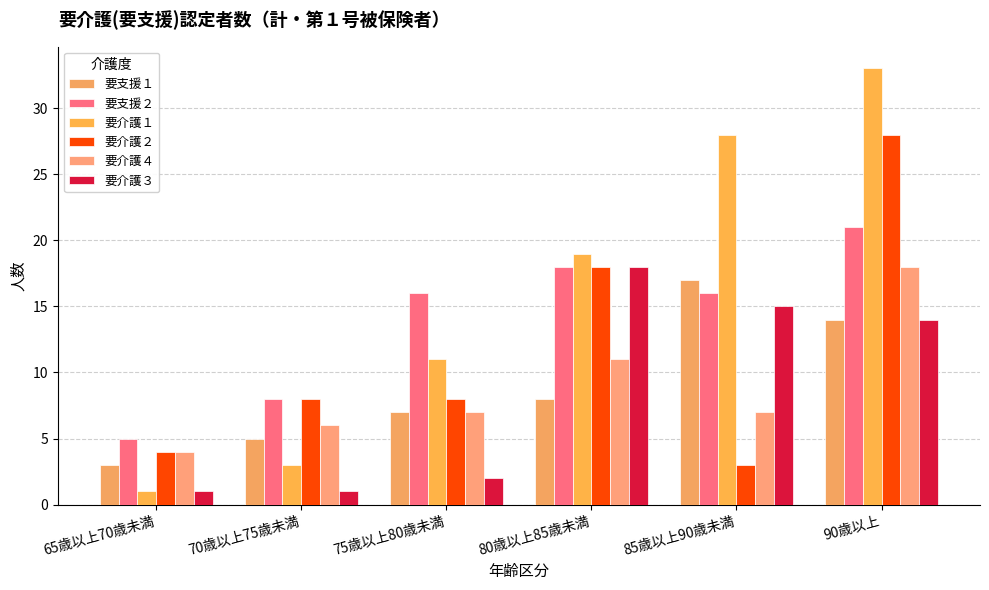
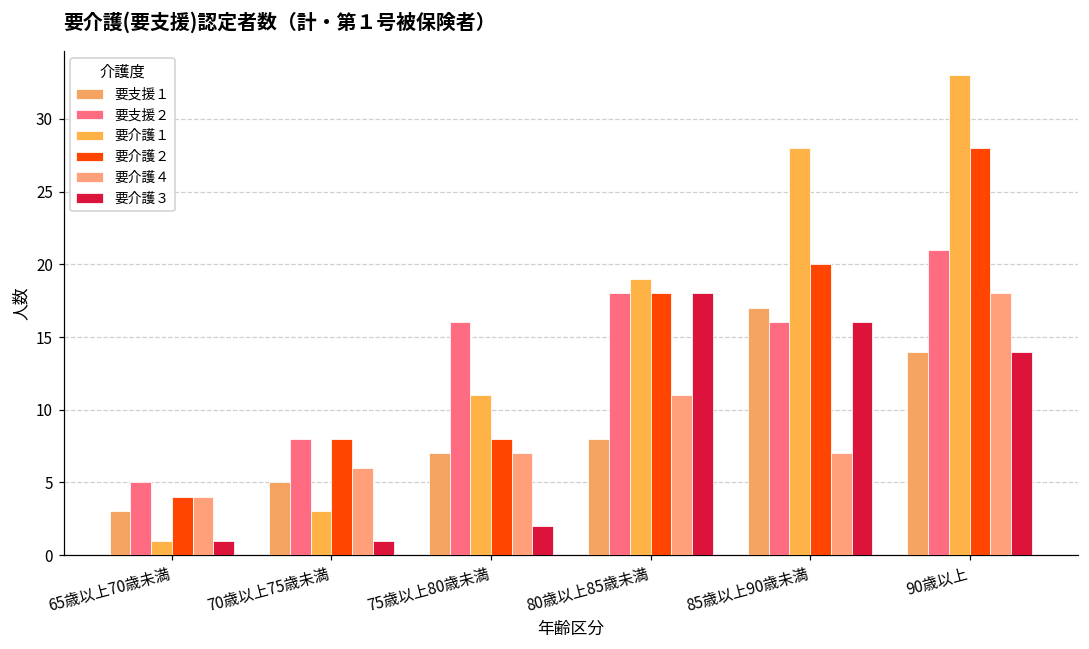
  {
    "要介護２": {
      "65歳以上70歳未満": 4,
      "70歳以上75歳未満": 8,
      "75歳以上80歳未満": 8,
      "80歳以上85歳未満": 18,
-     "85歳以上90歳未満": 3,
+     "85歳以上90歳未満": 20,
      "90歳以上": 28
    },
    "要介護３": {
      "65歳以上70歳未満": 1,
      "70歳以上75歳未満": 1,
      "75歳以上80歳未満": 2,
      "80歳以上85歳未満": 18,
-     "85歳以上90歳未満": 15,
+     "85歳以上90歳未満": 16,
      "90歳以上": 14
    }
  }
